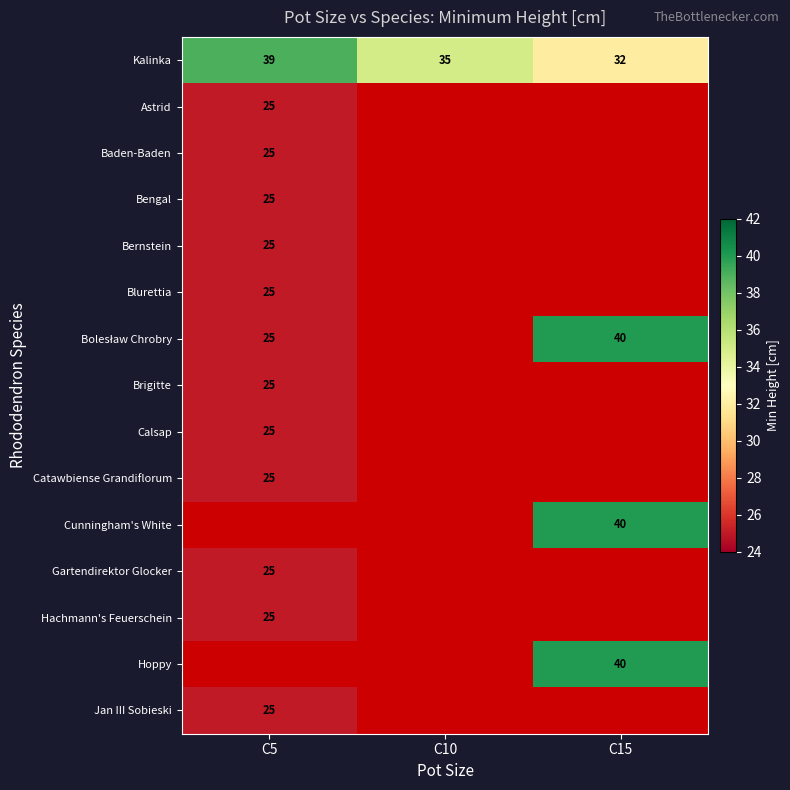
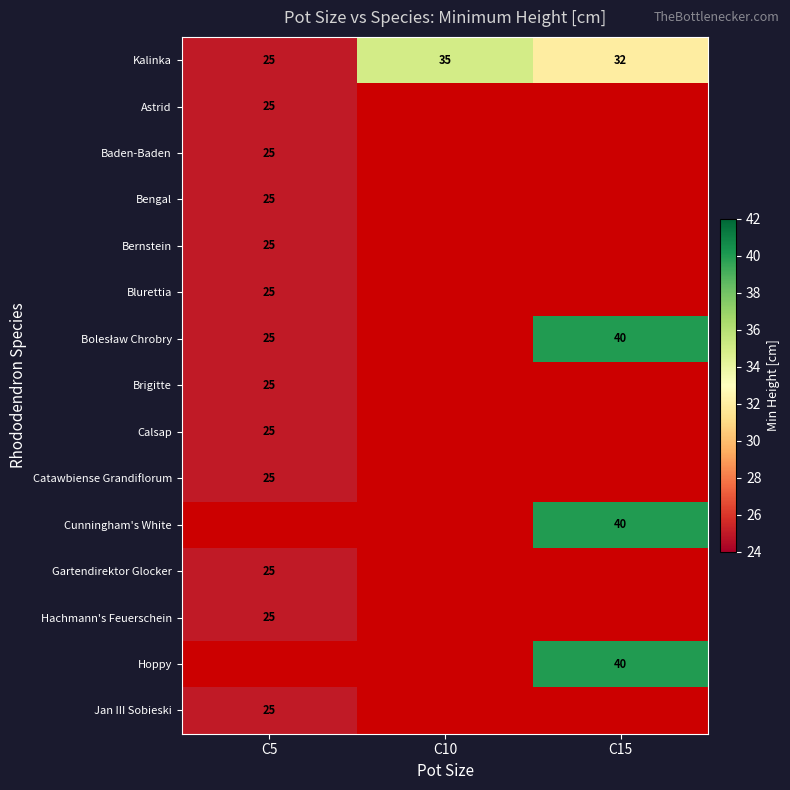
  {
    "Kalinka": {
-     "C5": 39,
+     "C5": 25,
      "C10": 35,
      "C15": 32
    },
    "Astrid": {
      "C5": 25
    },
    "Baden-Baden": {
      "C5": 25
    },
    "Bengal": {
      "C5": 25
    },
    "Bernstein": {
      "C5": 25
    },
    "Blurettia": {
      "C5": 25
    },
    "Bolesław Chrobry": {
      "C5": 25,
      "C15": 40
    },
    "Brigitte": {
      "C5": 25
    },
    "Calsap": {
      "C5": 25
    },
    "Catawbiense Grandiflorum": {
      "C5": 25
    },
    "Cunningham's White": {
      "C15": 40
    },
    "Gartendirektor Glocker": {
      "C5": 25
    },
    "Hachmann's Feuerschein": {
      "C5": 25
    },
    "Hoppy": {
      "C15": 40
    },
    "Jan III Sobieski": {
      "C5": 25
    }
  }
